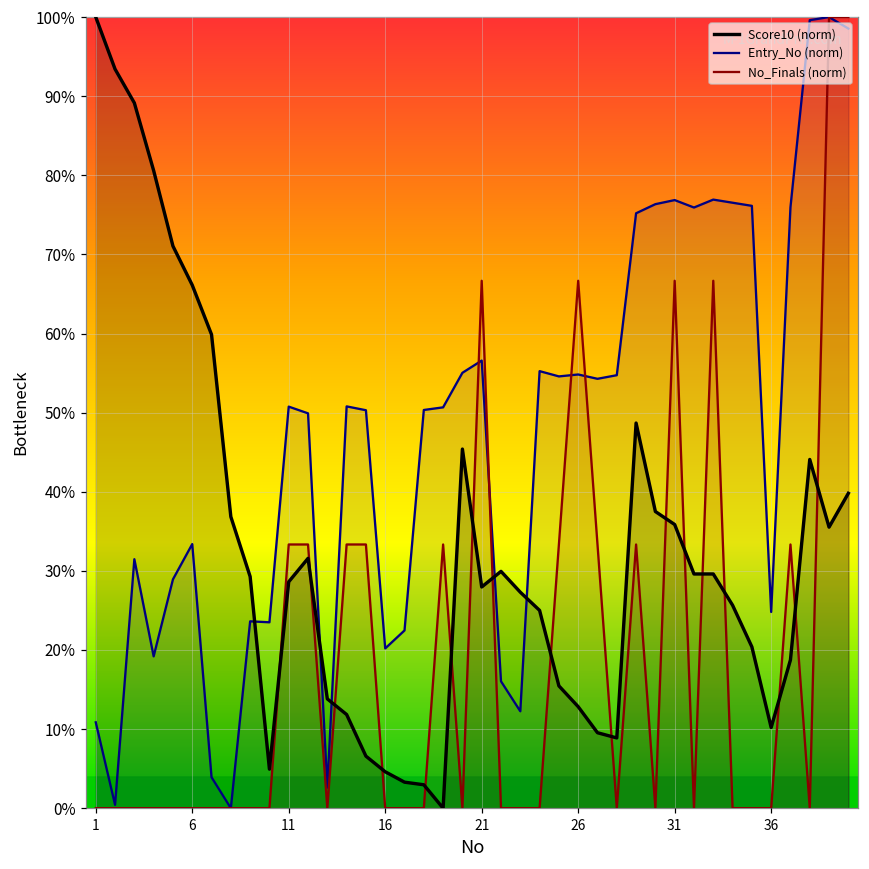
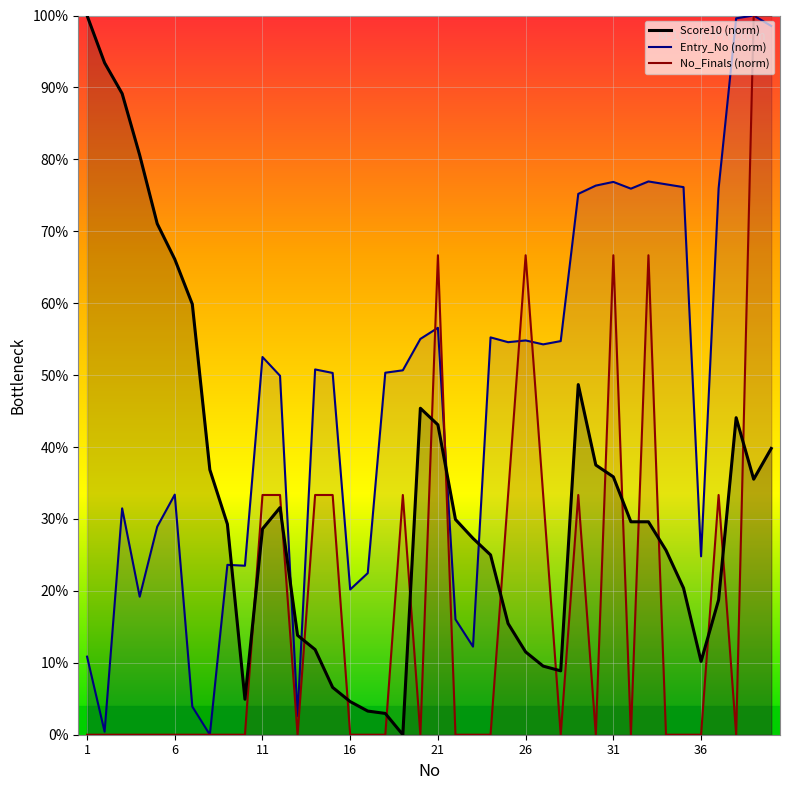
  {
    "Score10 (norm)": {
      "1": "100%",
      "6": "66%",
      "11": "29%",
      "16": "5%",
-     "21": "28%",
-     "26": "13%",
+     "21": "43%",
+     "26": "12%",
      "31": "36%",
      "36": "10%"
    },
    "Entry_No (norm)": {
      "1": "11%",
      "6": "33%",
-     "11": "51%",
+     "11": "53%",
      "16": "20%",
      "21": "57%",
      "26": "55%",
      "31": "77%",
      "36": "25%"
    },
    "No_Finals (norm)": {
      "11": "33%",
      "21": "67%",
      "26": "67%",
      "31": "67%"
    }
  }
